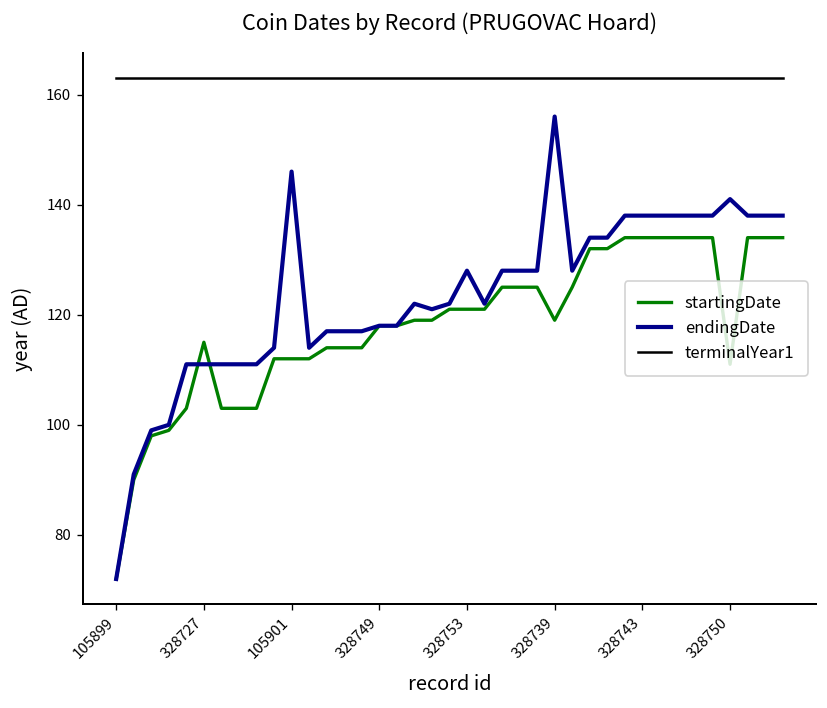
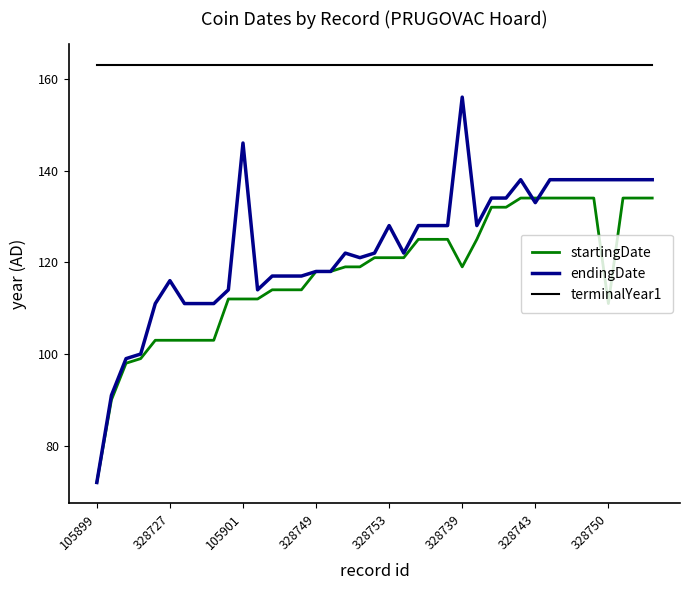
  {
    "startingDate": {
-     "328727": 115,
+     "328727": 103,
      "105901": 112,
      "328753": 121,
      "328739": 119,
      "328743": 134
    },
    "endingDate": {
-     "328727": 111,
+     "328727": 116,
      "105901": 146,
      "328753": 128,
      "328739": 156,
-     "328743": 138,
-     "328750": 141
+     "328743": 133,
+     "328750": 138
    },
    "terminalYear1": {
      "105899": 163,
      "328727": 163,
      "105901": 163,
      "328749": 163,
      "328753": 163,
      "328739": 163,
      "328743": 163,
      "328750": 163
    }
  }
